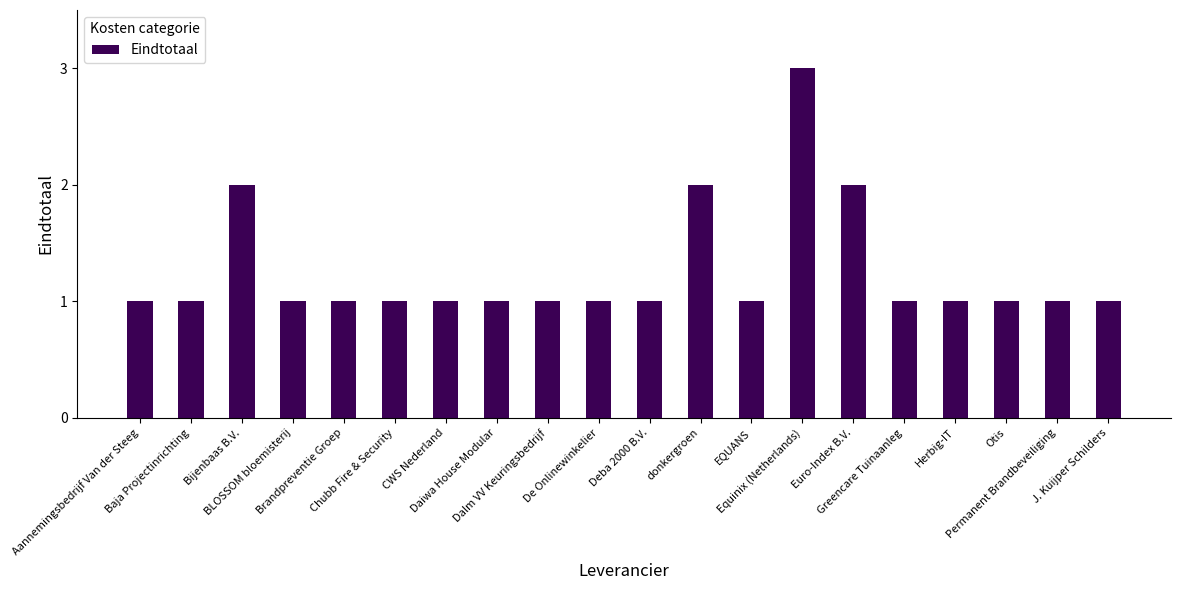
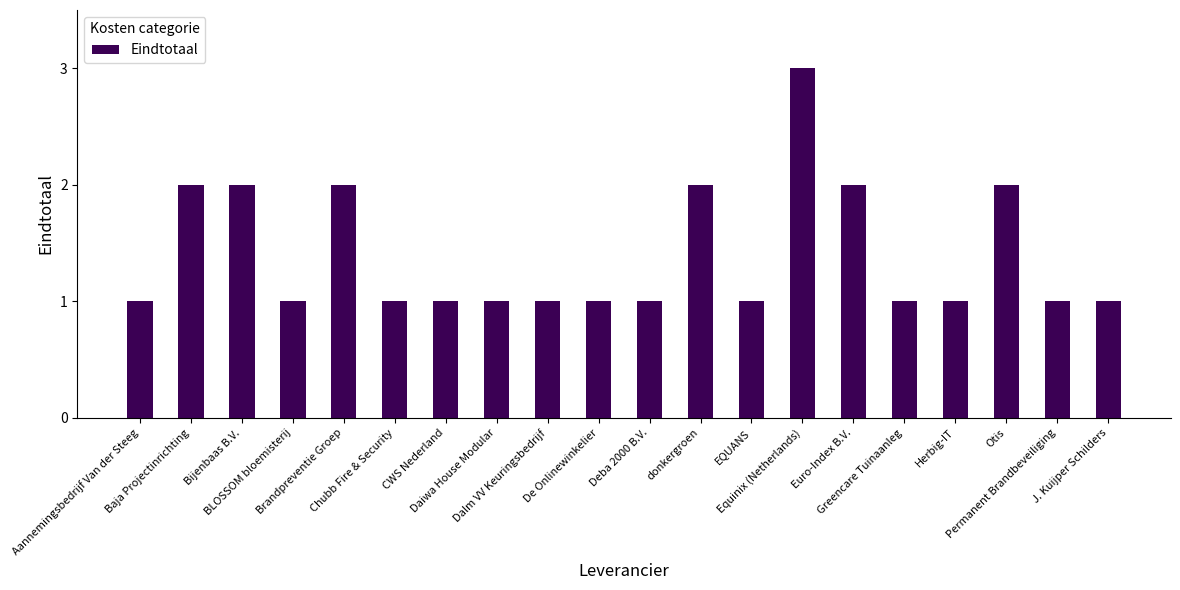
  {
    "Aannemingsbedrijf Van der Steeg": 1,
-   "Baja Projectinrichting": 1,
+   "Baja Projectinrichting": 2,
    "Bijenbaas B.V.": 2,
    "BLOSSOM bloemisterij": 1,
-   "Brandpreventie Groep": 1,
+   "Brandpreventie Groep": 2,
    "Chubb Fire & Security": 1,
    "CWS Nederland": 1,
    "Daiwa House Modular": 1,
    "Dalm VV Keuringsbedrijf": 1,
    "De Onlinewinkelier": 1,
    "Deba 2000 B.V.": 1,
    "donkergroen": 2,
    "EQUANS": 1,
    "Equinix (Netherlands)": 3,
    "Euro-Index B.V.": 2,
    "Greencare Tuinaanleg": 1,
    "Herbig-IT": 1,
-   "Otis": 1,
+   "Otis": 2,
    "Permanent Brandbeveiliging": 1,
    "J. Kuijper Schilders": 1
  }
